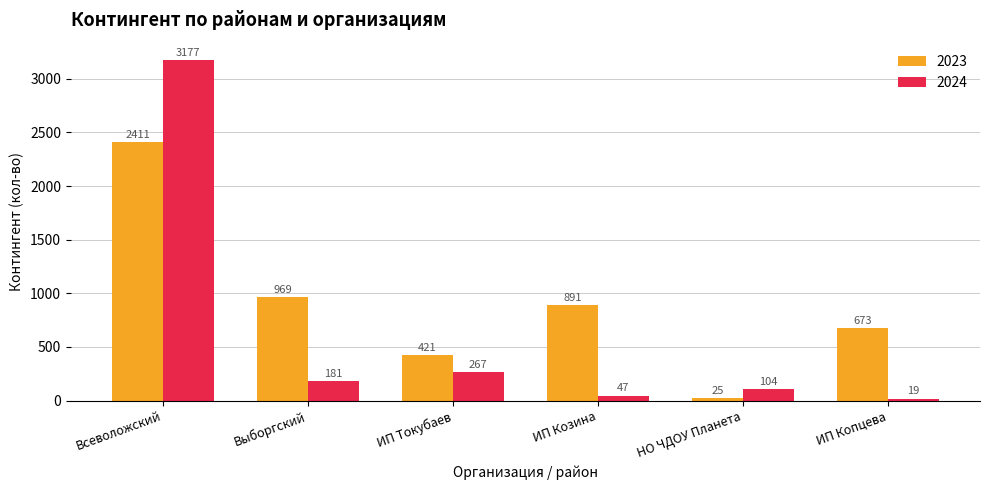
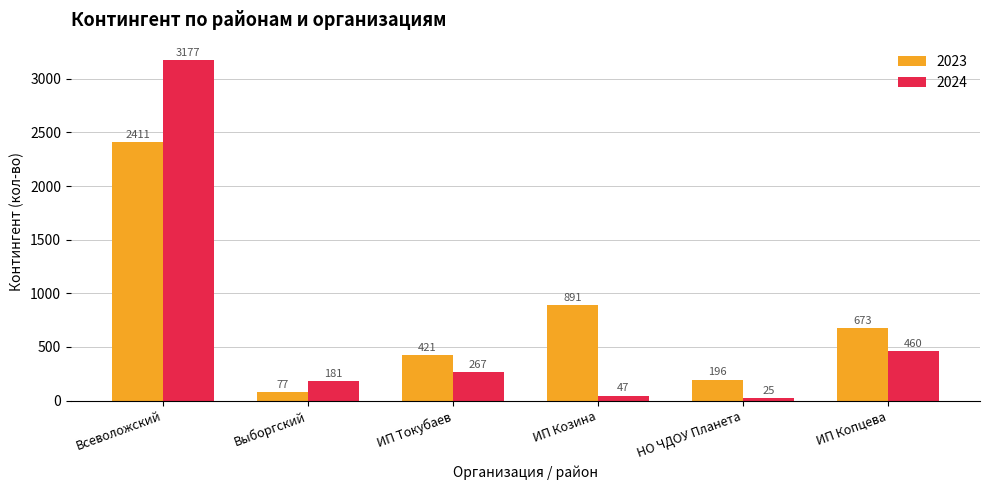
  {
    "2023": {
      "Всеволожский": 2411,
-     "Выборгский": 969,
+     "Выборгский": 77,
      "ИП Токубаев": 421,
      "ИП Козина": 891,
-     "НО ЧДОУ Планета": 25,
+     "НО ЧДОУ Планета": 196,
      "ИП Копцева": 673
    },
    "2024": {
      "Всеволожский": 3177,
      "Выборгский": 181,
      "ИП Токубаев": 267,
      "ИП Козина": 47,
-     "НО ЧДОУ Планета": 104,
-     "ИП Копцева": 19
+     "НО ЧДОУ Планета": 25,
+     "ИП Копцева": 460
    }
  }
